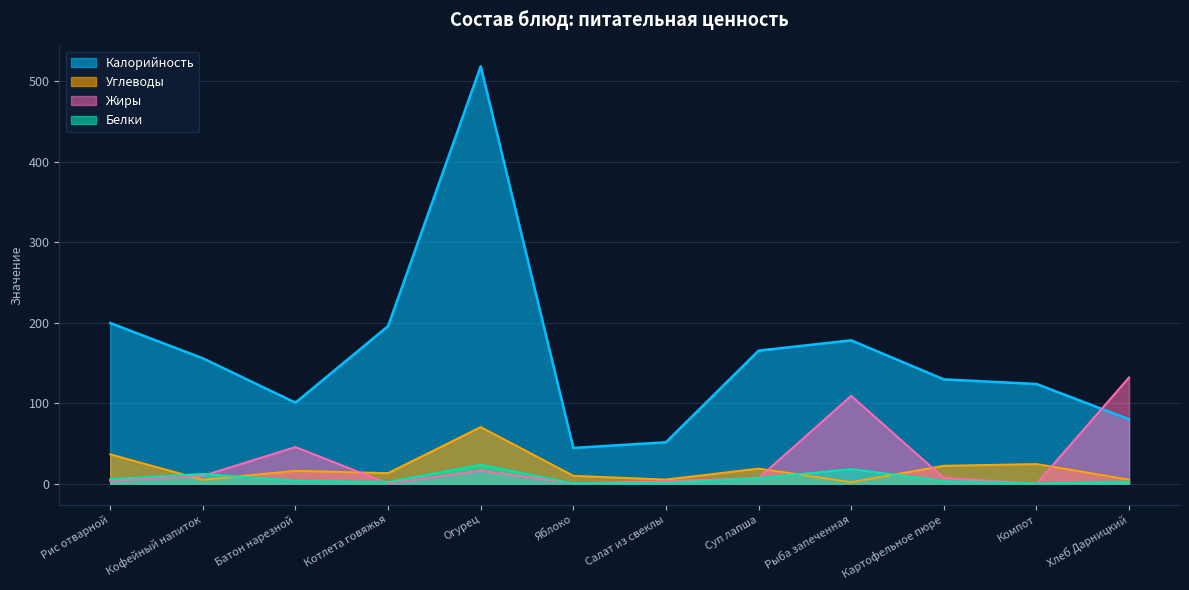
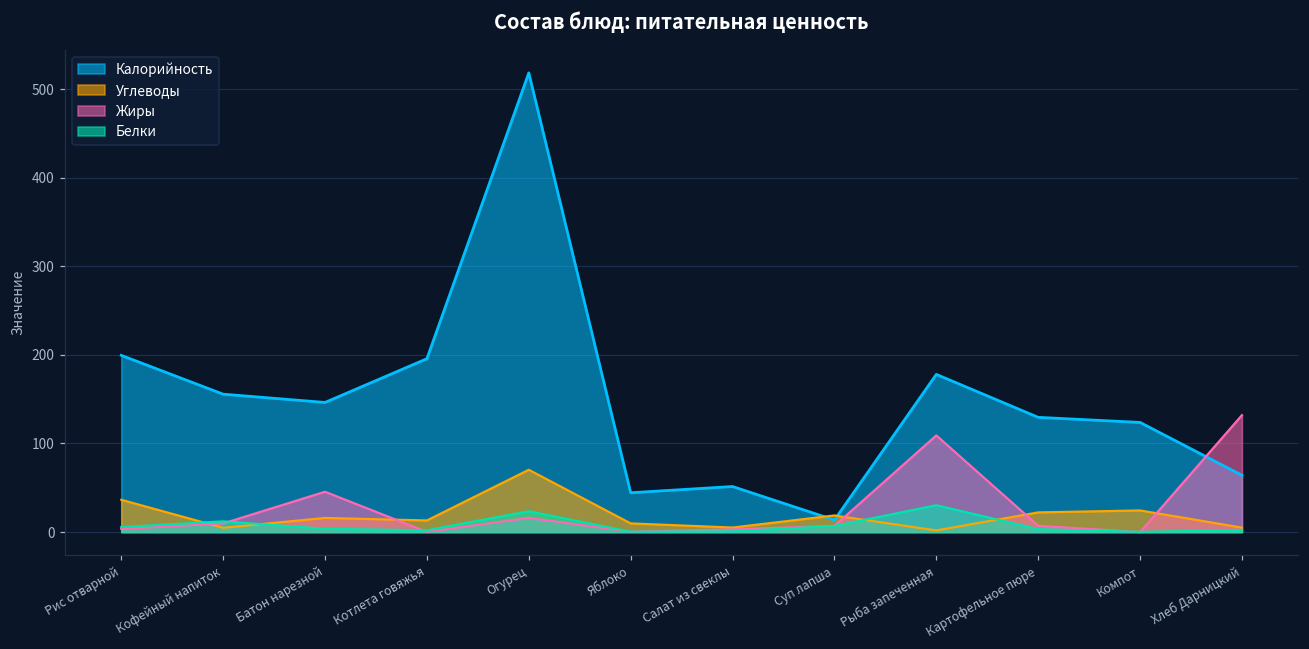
  {
    "Калорийность": {
      "Рис отварной": 200,
      "Кофейный напиток": 160,
-     "Батон нарезной": 100,
+     "Батон нарезной": 150,
      "Котлета говяжья": 200,
      "Огурец": 520,
      "Яблоко": 40,
      "Салат из свеклы": 50,
-     "Суп лапша": 170,
+     "Суп лапша": 10,
      "Рыба запеченная": 180,
      "Картофельное пюре": 130,
      "Компот": 120,
-     "Хлеб Дарницкий": 80
+     "Хлеб Дарницкий": 60
    },
    "Углеводы": {
      "Рис отварной": 40,
      "Кофейный напиток": 0,
      "Батон нарезной": 20,
      "Котлета говяжья": 10,
      "Огурец": 70,
      "Яблоко": 10,
      "Суп лапша": 20,
      "Рыба запеченная": 0,
      "Картофельное пюре": 20,
      "Компот": 20
    },
    "Жиры": {
      "Батон нарезной": 50,
      "Огурец": 20,
      "Рыба запеченная": 110,
      "Картофельное пюре": 10,
      "Хлеб Дарницкий": 130
    },
    "Белки": {
      "Батон нарезной": 0,
      "Огурец": 20,
-     "Рыба запеченная": 20,
+     "Рыба запеченная": 30,
      "Картофельное пюре": 0
    }
  }
